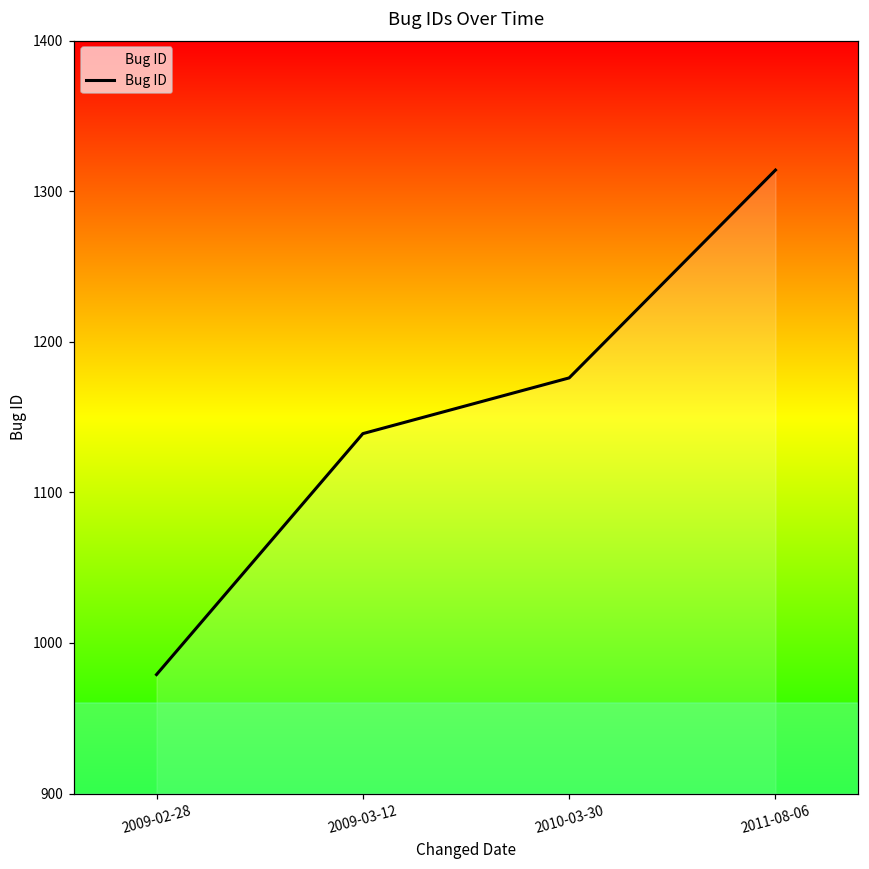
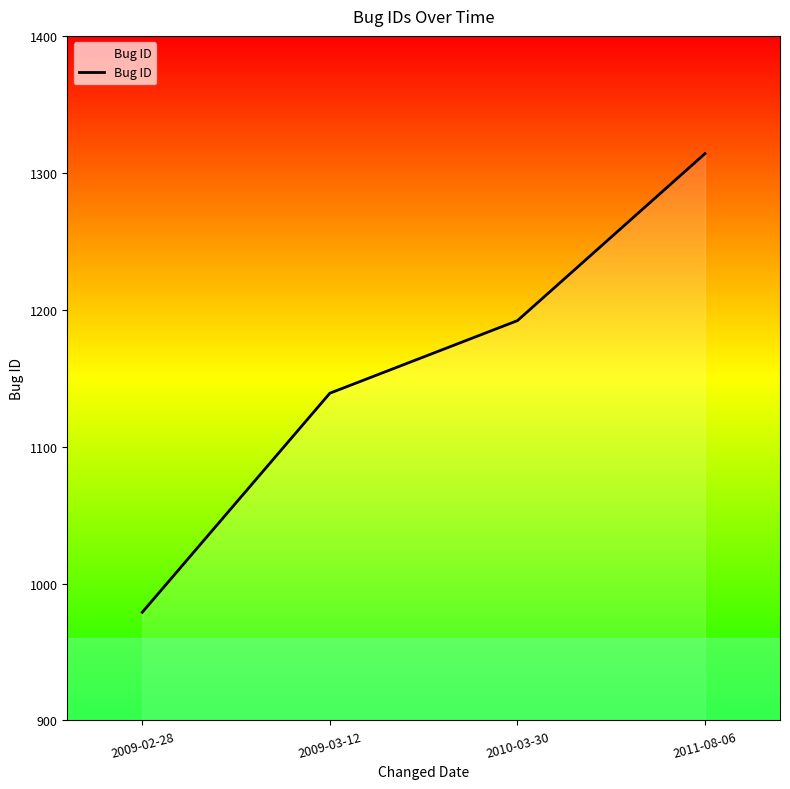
  {
    "2009-02-28": 979,
    "2009-03-12": 1139,
-   "2010-03-30": 1176,
+   "2010-03-30": 1192,
    "2011-08-06": 1314
  }
